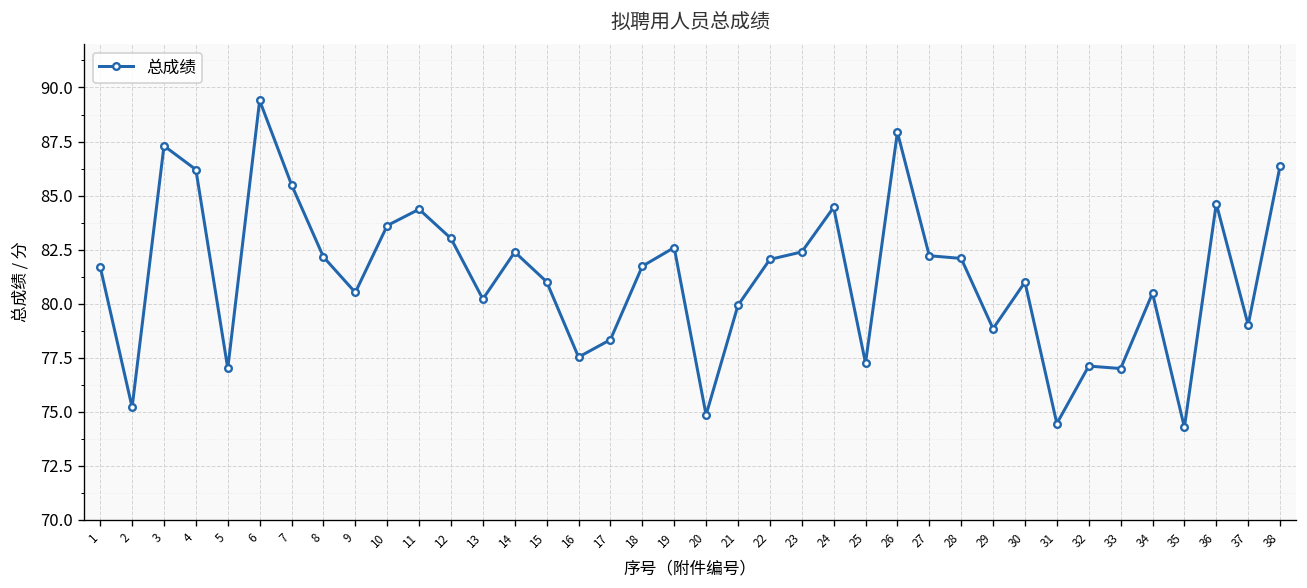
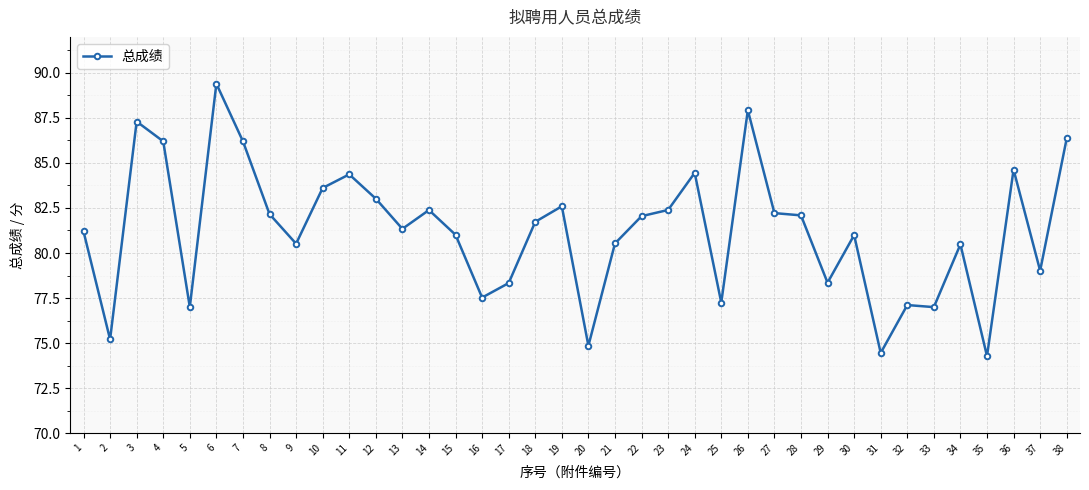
  {
-   "1": 81.7,
+   "1": 81.2,
    "2": 75.2,
    "3": 87.3,
    "4": 86.2,
    "5": 77.0,
    "6": 89.4,
-   "7": 85.5,
+   "7": 86.2,
    "8": 82.2,
    "9": 80.5,
    "10": 83.6,
    "11": 84.4,
    "12": 83.0,
-   "13": 80.2,
+   "13": 81.3,
    "14": 82.4,
    "15": 81.0,
    "16": 77.5,
    "17": 78.3,
    "18": 81.7,
    "19": 82.6,
    "20": 74.9,
-   "21": 79.9,
+   "21": 80.5,
    "22": 82.0,
    "23": 82.4,
    "24": 84.5,
    "25": 77.2,
    "26": 87.9,
    "27": 82.2,
    "28": 82.1,
-   "29": 78.8,
+   "29": 78.4,
    "30": 81.0,
    "31": 74.5,
    "32": 77.1,
    "33": 77.0,
    "34": 80.5,
    "35": 74.3,
    "36": 84.6,
    "37": 79.0,
    "38": 86.4
  }
